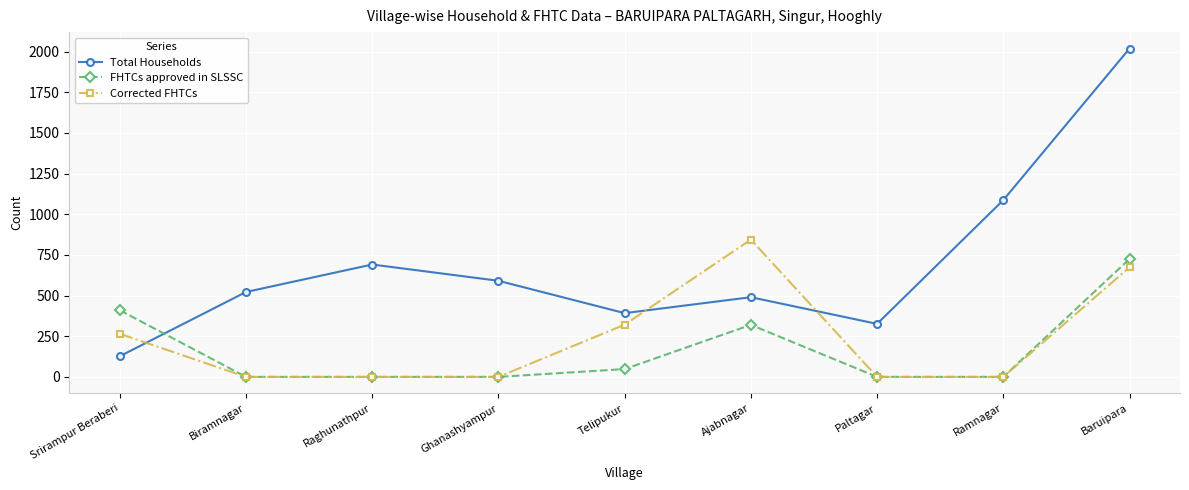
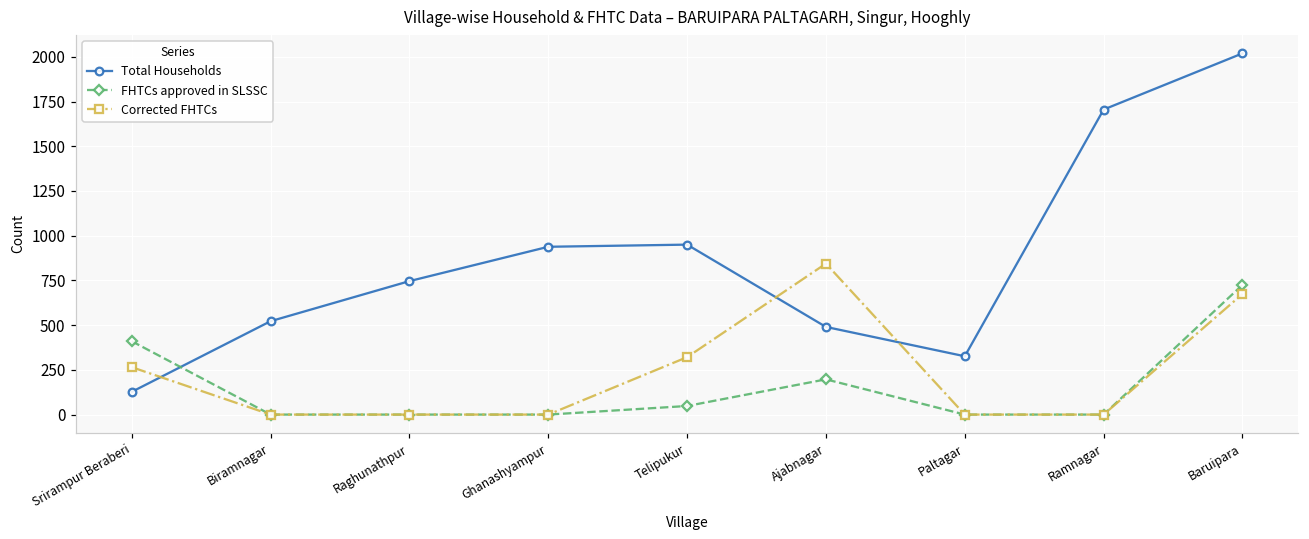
  {
    "Total Households": {
      "Srirampur Beraberi": 130,
      "Biramnagar": 520,
-     "Raghunathpur": 690,
-     "Ghanashyampur": 590,
-     "Telipukur": 390,
+     "Raghunathpur": 750,
+     "Ghanashyampur": 940,
+     "Telipukur": 950,
      "Ajabnagar": 490,
      "Paltagar": 330,
-     "Ramnagar": 1090,
+     "Ramnagar": 1710,
      "Baruipara": 2020
    },
    "FHTCs approved in SLSSC": {
      "Srirampur Beraberi": 410,
      "Telipukur": 50,
-     "Ajabnagar": 320,
+     "Ajabnagar": 200,
      "Baruipara": 730
    },
    "Corrected FHTCs": {
      "Srirampur Beraberi": 270,
      "Telipukur": 320,
      "Ajabnagar": 840,
      "Baruipara": 670
    }
  }
